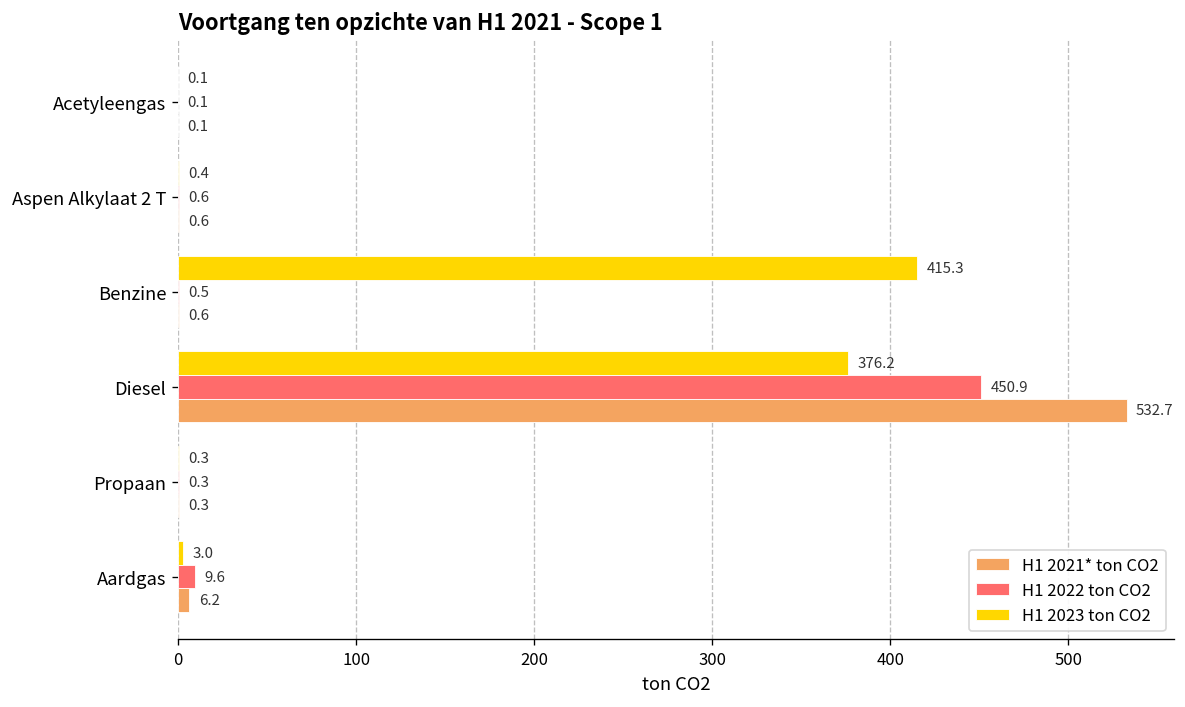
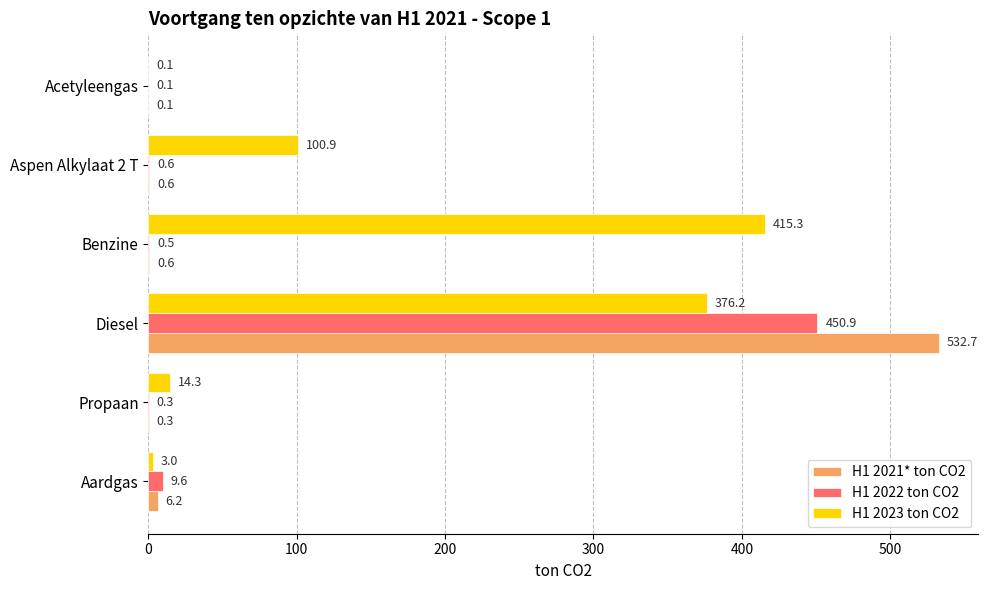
  {
    "H1 2023 ton CO2": {
      "Acetyleengas": 0.1,
-     "Aspen Alkylaat 2 T": 0.4,
+     "Aspen Alkylaat 2 T": 100.9,
      "Benzine": 415.3,
      "Diesel": 376.2,
-     "Propaan": 0.3,
+     "Propaan": 14.3,
      "Aardgas": 3.0
    }
  }
